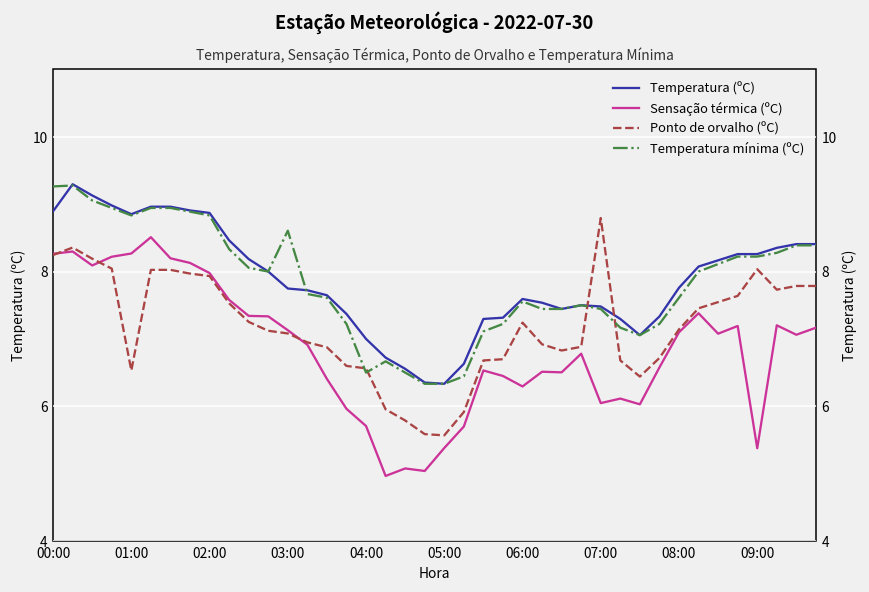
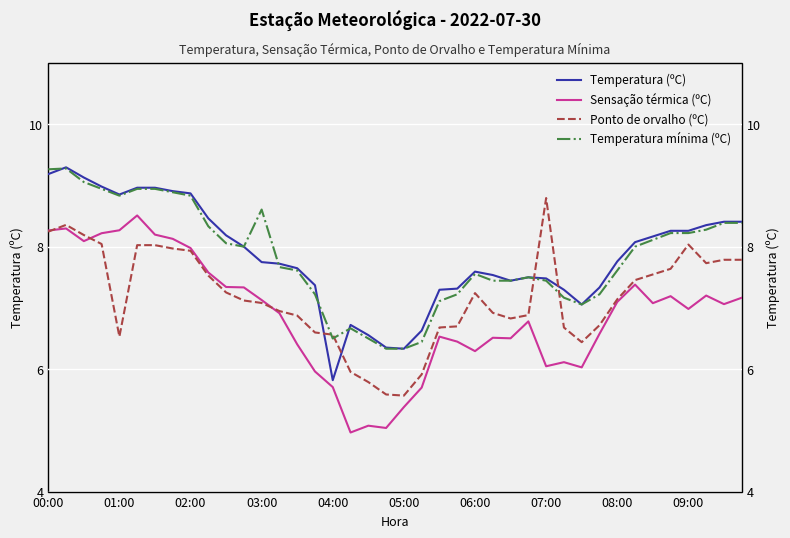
  {
    "Temperatura (ºC)": {
-     "00:00": 8.9,
+     "00:00": 9.2,
      "03:00": 7.7,
-     "04:00": 7.0,
+     "04:00": 5.8,
      "08:00": 7.8
    },
    "Sensação térmica (ºC)": {
      "01:00": 8.3,
      "02:00": 8.0,
      "03:00": 7.1,
      "04:00": 5.7,
      "05:00": 5.4,
      "06:00": 6.3,
      "07:00": 6.0,
      "08:00": 7.1,
-     "09:00": 5.4
+     "09:00": 7.0
    },
    "Ponto de orvalho (ºC)": {
      "01:00": 6.5,
      "02:00": 7.9,
      "03:00": 7.1,
      "04:00": 6.6,
      "05:00": 5.6,
      "06:00": 7.2,
      "07:00": 8.8,
      "08:00": 7.1,
      "09:00": 8.0
    },
    "Temperatura mínima (ºC)": {
      "00:00": 9.3,
      "03:00": 8.6,
      "04:00": 6.5,
      "08:00": 7.6
    }
  }
